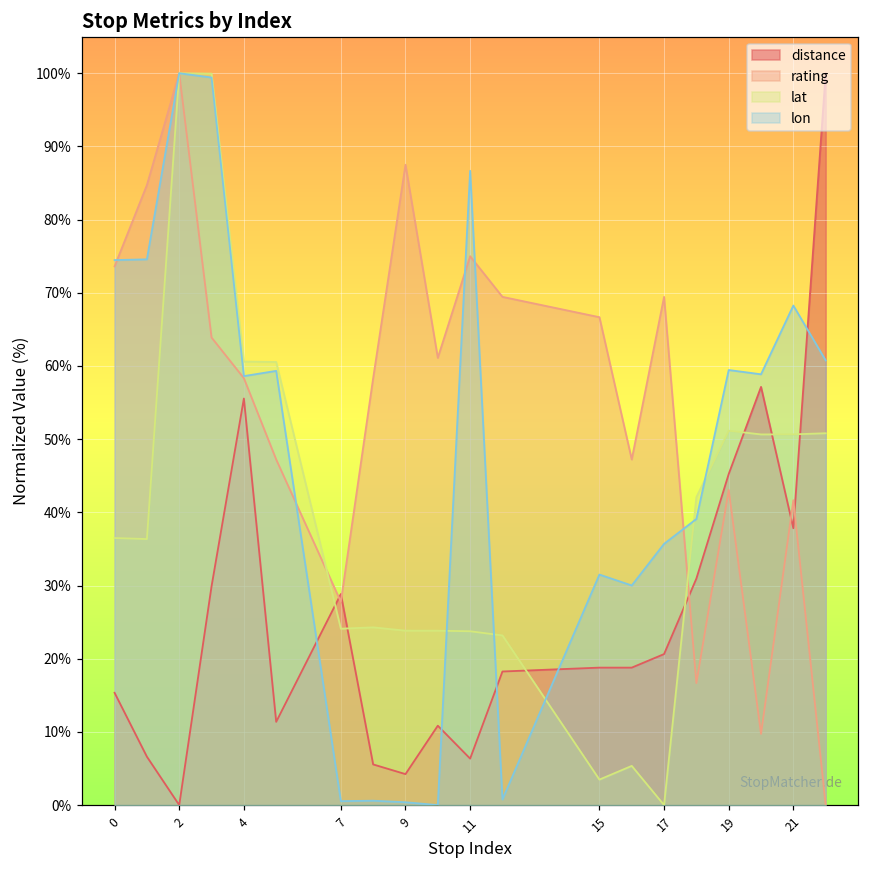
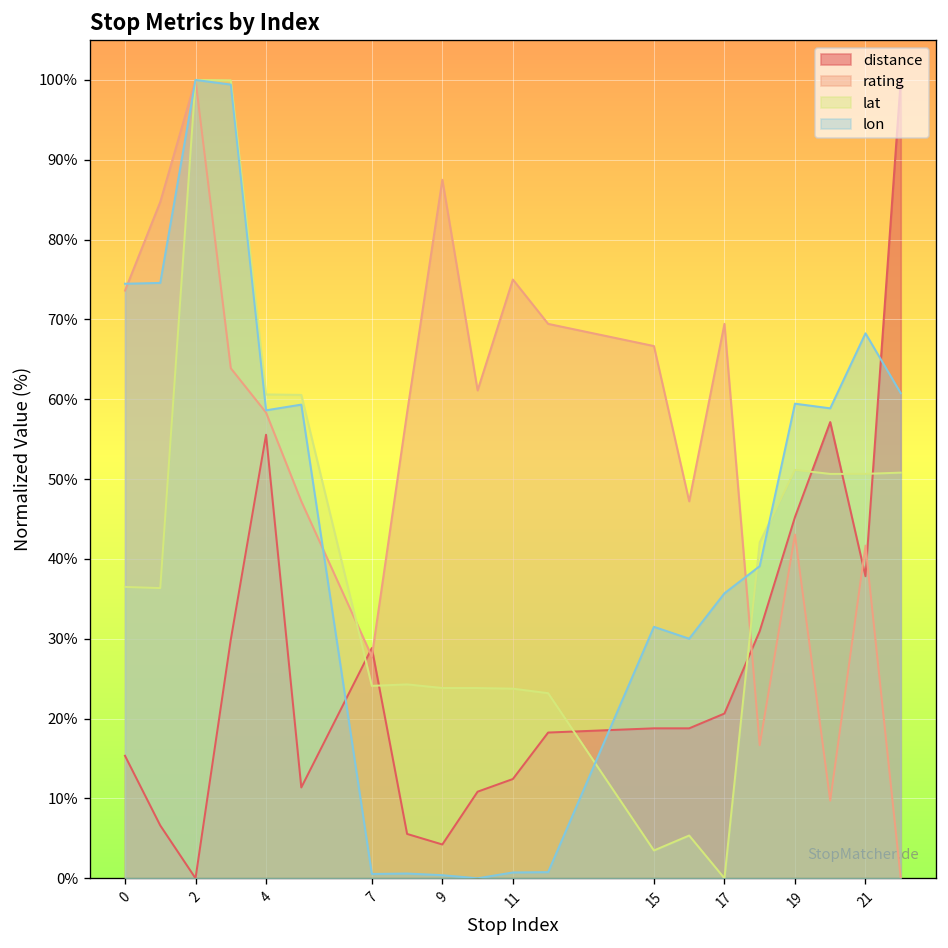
  {
    "distance": {
      "0": "15%",
      "2": "0%",
      "4": "56%",
      "7": "29%",
      "9": "4%",
-     "11": "6%",
+     "11": "12%",
      "15": "19%",
      "17": "21%",
      "19": "45%",
      "21": "38%"
    },
    "lon": {
      "0": "74%",
      "7": "1%",
      "9": "0%",
-     "11": "87%",
+     "11": "1%",
      "15": "31%",
      "17": "36%",
      "19": "59%",
      "21": "68%"
    }
  }
